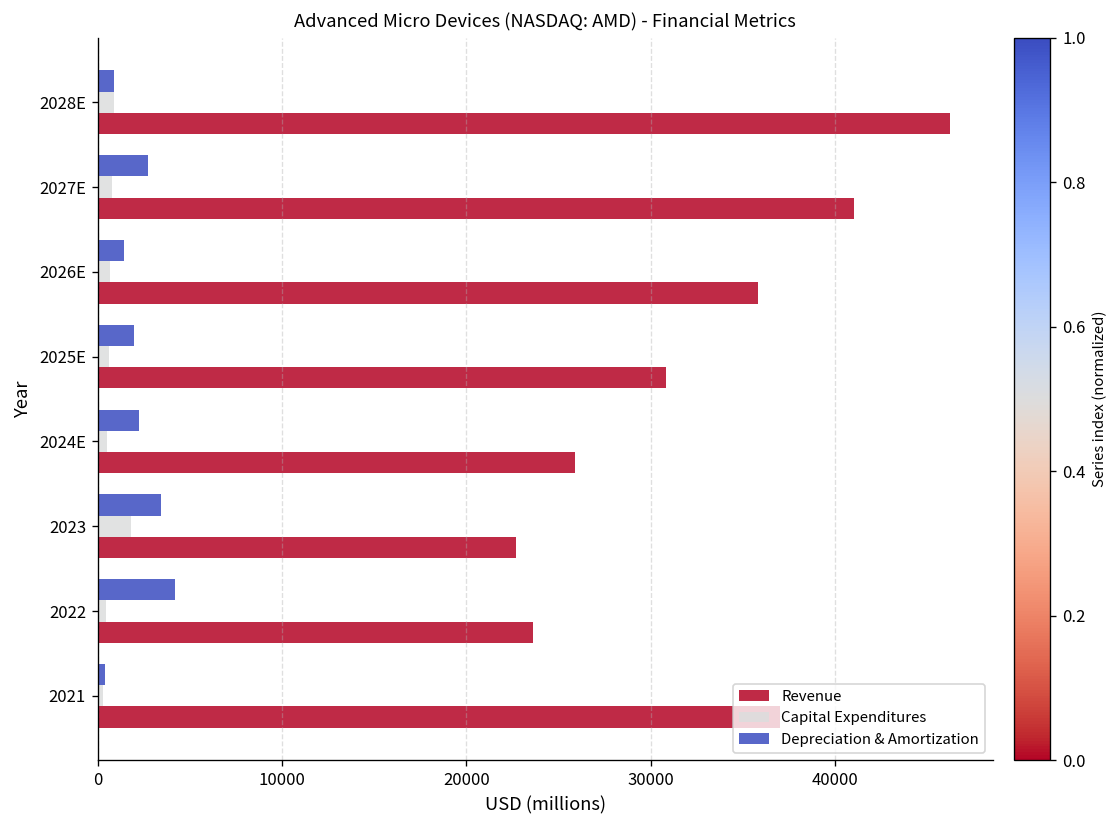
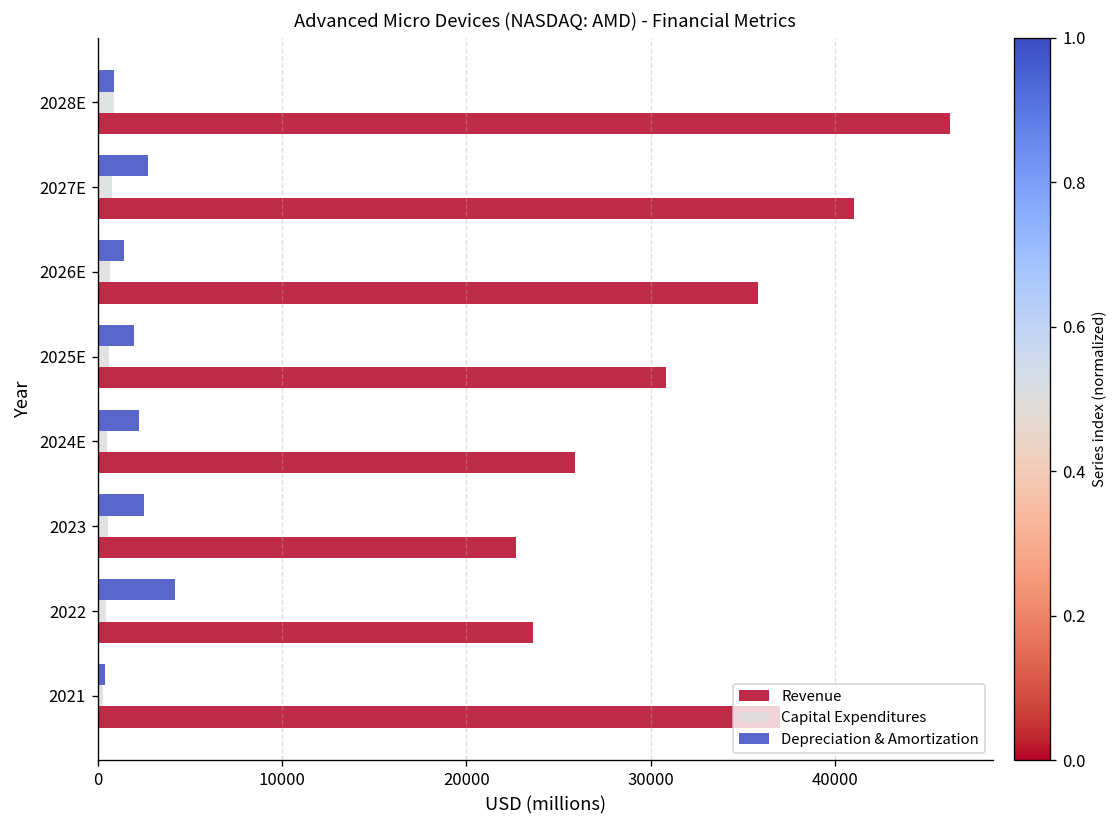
  {
    "Revenue": {
      "2028E": 46200,
      "2027E": 41000,
      "2026E": 35800,
      "2025E": 30900,
      "2024E": 25900,
      "2023": 22700,
      "2022": 23600
    },
    "Capital Expenditures": {
      "2028E": 900,
      "2027E": 800,
      "2026E": 700,
      "2025E": 600,
      "2024E": 500,
-     "2023": 1800,
+     "2023": 600,
      "2022": 500,
      "2021": 300
    },
    "Depreciation & Amortization": {
      "2028E": 900,
      "2027E": 2700,
      "2026E": 1500,
      "2025E": 1900,
      "2024E": 2200,
-     "2023": 3500,
+     "2023": 2500,
      "2022": 4200,
      "2021": 400
    }
  }
